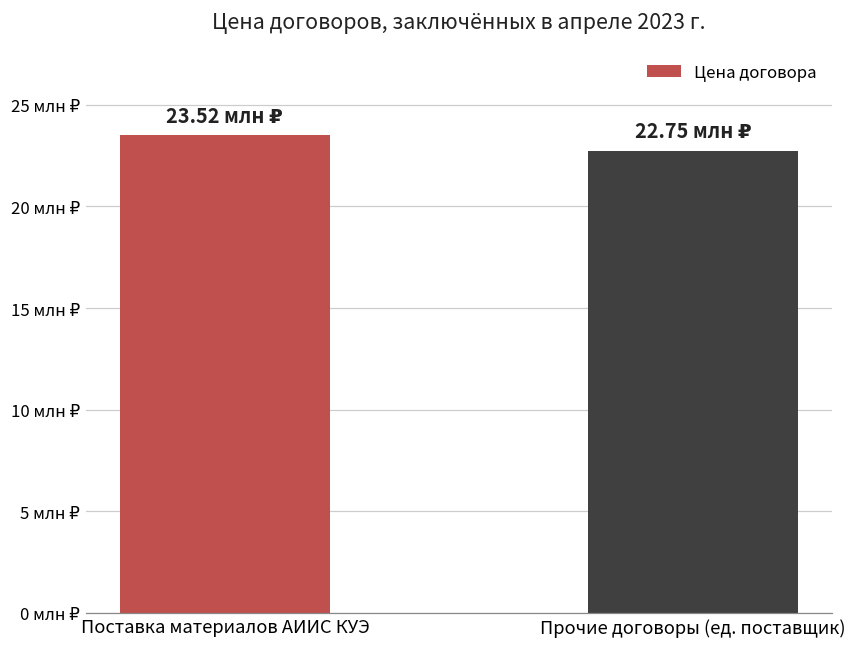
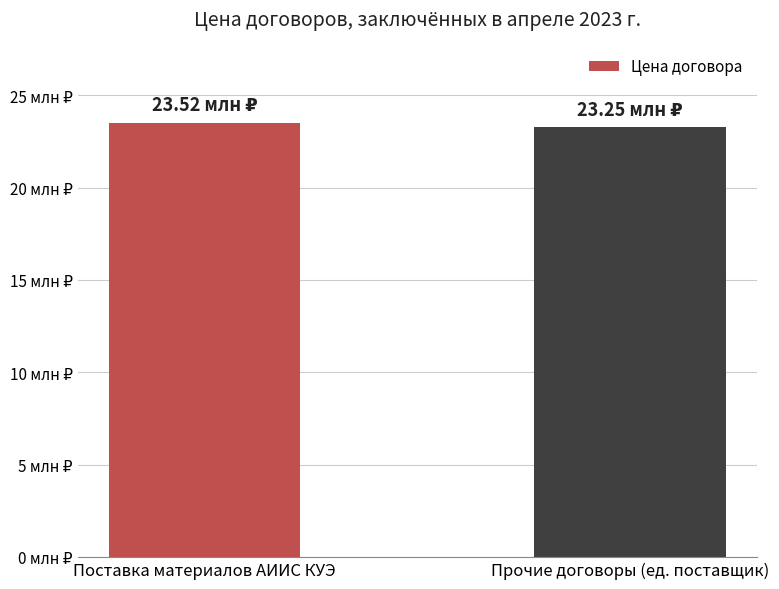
  {
-   "Прочие договоры (ед. поставщик)": 22.75
+   "Прочие договоры (ед. поставщик)": 23.25
  }
